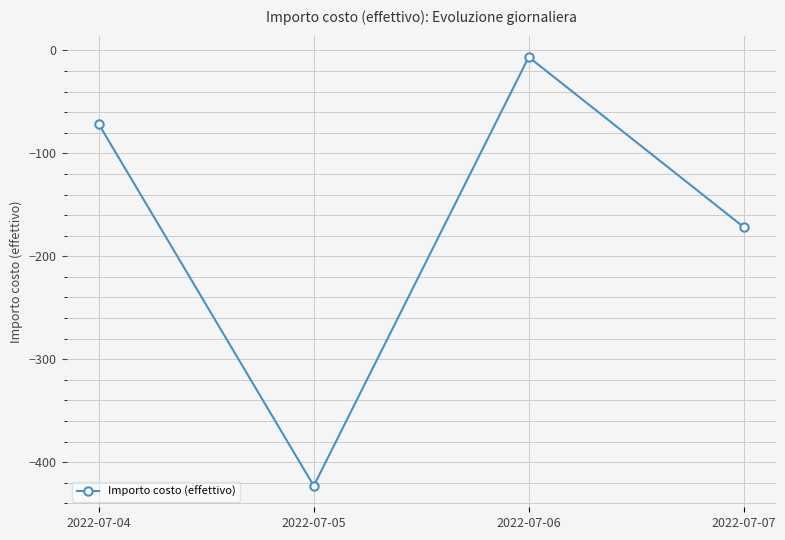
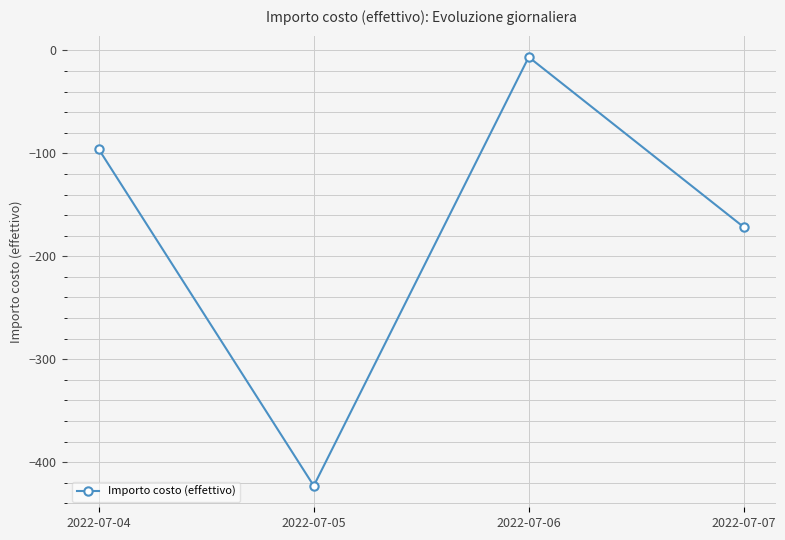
  {
-   "2022-07-04": -72,
+   "2022-07-04": -96,
    "2022-07-05": -423,
    "2022-07-06": -6,
    "2022-07-07": -172
  }
